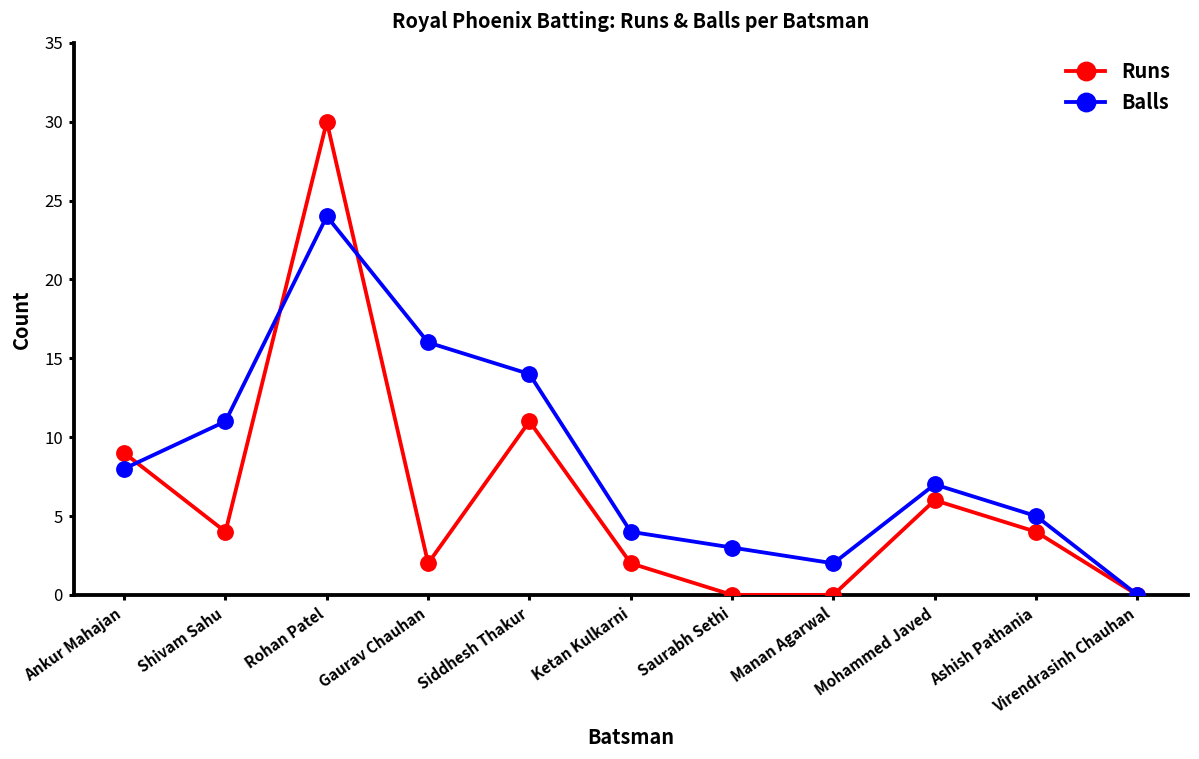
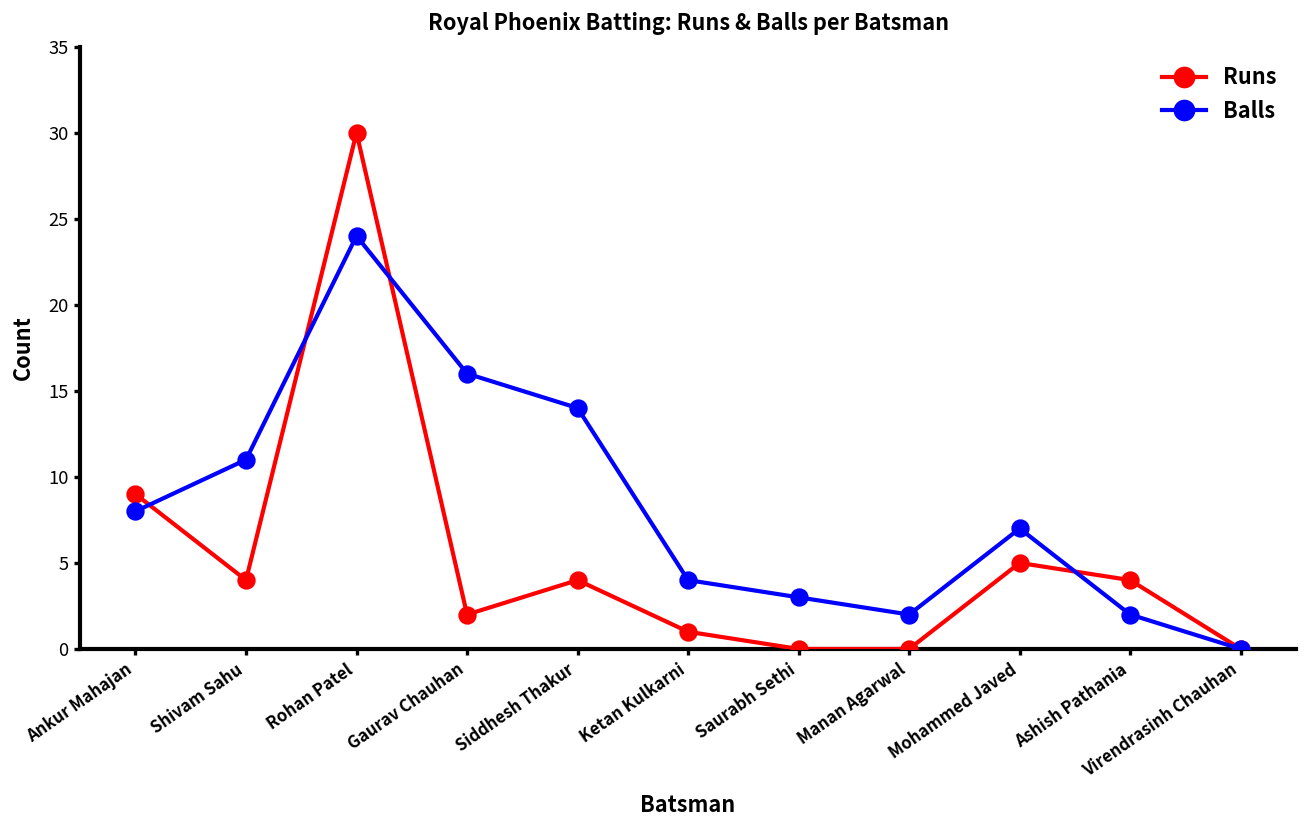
  {
    "Runs": {
      "Ankur Mahajan": 9,
      "Shivam Sahu": 4,
      "Rohan Patel": 30,
      "Gaurav Chauhan": 2,
-     "Siddhesh Thakur": 11,
-     "Ketan Kulkarni": 2,
+     "Siddhesh Thakur": 4,
+     "Ketan Kulkarni": 1,
      "Saurabh Sethi": 0,
      "Manan Agarwal": 0,
-     "Mohammed Javed": 6,
+     "Mohammed Javed": 5,
      "Ashish Pathania": 4
    },
    "Balls": {
      "Ankur Mahajan": 8,
      "Shivam Sahu": 11,
      "Rohan Patel": 24,
      "Gaurav Chauhan": 16,
      "Siddhesh Thakur": 14,
      "Ketan Kulkarni": 4,
      "Saurabh Sethi": 3,
      "Manan Agarwal": 2,
      "Mohammed Javed": 7,
-     "Ashish Pathania": 5
+     "Ashish Pathania": 2
    }
  }
